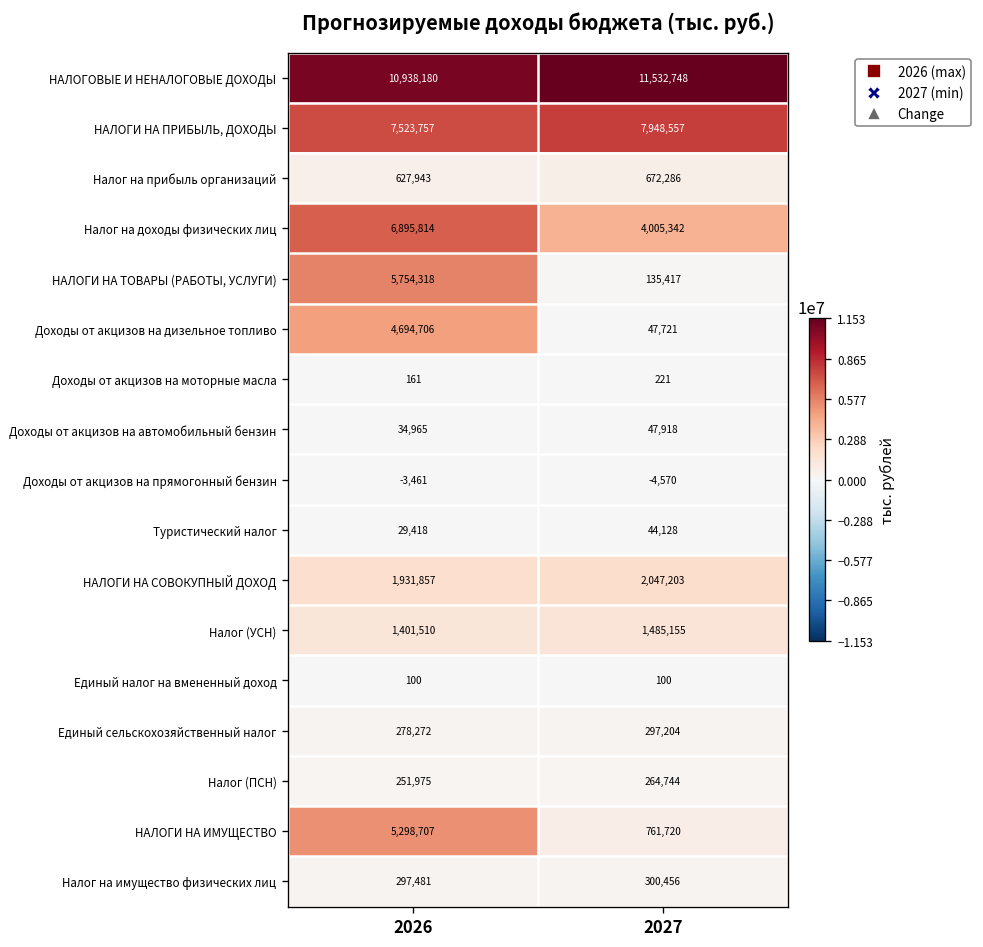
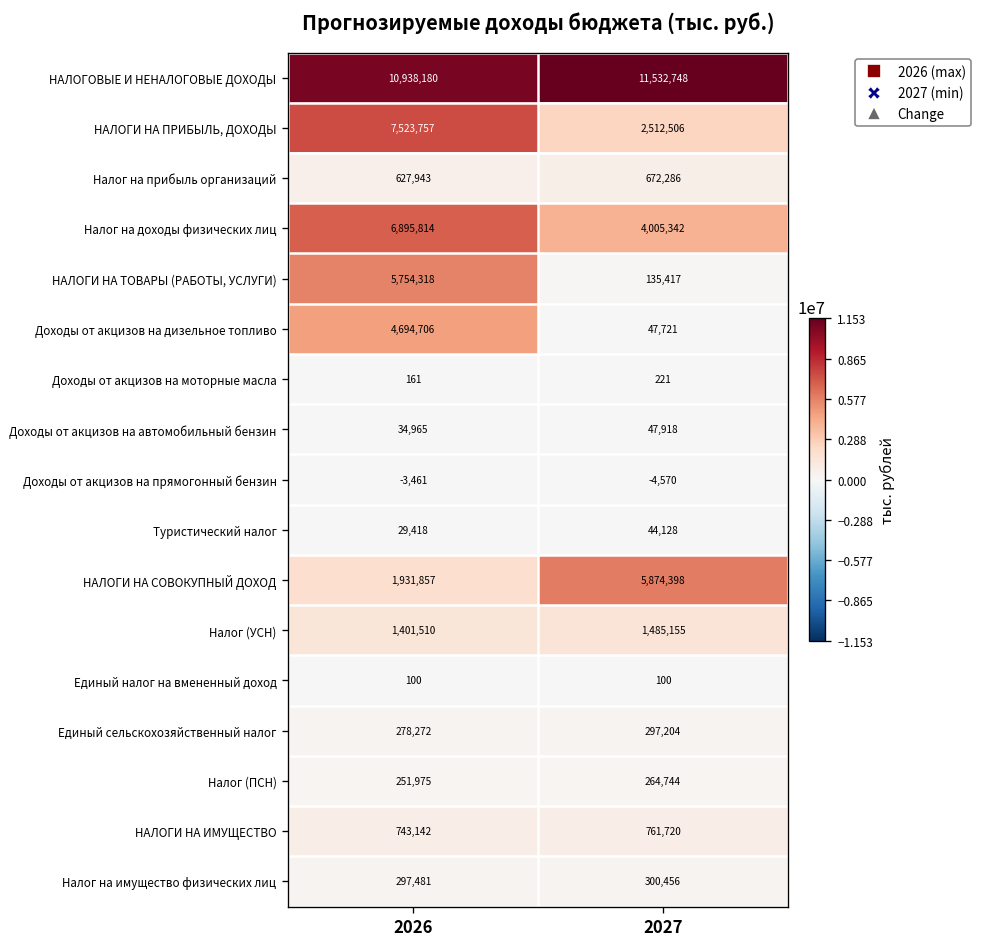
  {
    "НАЛОГОВЫЕ И НЕНАЛОГОВЫЕ ДОХОДЫ": {
      "2026": "10,938,180",
      "2027": "11,532,748"
    },
    "НАЛОГИ НА ПРИБЫЛЬ, ДОХОДЫ": {
      "2026": "7,523,757",
-     "2027": "7,948,557"
+     "2027": "2,512,506"
    },
    "Налог на прибыль организаций": {
      "2026": "627,943",
      "2027": "672,286"
    },
    "Налог на доходы физических лиц": {
      "2026": "6,895,814",
      "2027": "4,005,342"
    },
    "НАЛОГИ НА ТОВАРЫ (РАБОТЫ, УСЛУГИ)": {
      "2026": "5,754,318",
      "2027": "135,417"
    },
    "Доходы от акцизов на дизельное топливо": {
      "2026": "4,694,706",
      "2027": "47,721"
    },
    "Доходы от акцизов на моторные масла": {
      "2026": "161",
      "2027": "221"
    },
    "Доходы от акцизов на автомобильный бензин": {
      "2026": "34,965",
      "2027": "47,918"
    },
    "Доходы от акцизов на прямогонный бензин": {
      "2026": "-3,461",
      "2027": "-4,570"
    },
    "Туристический налог": {
      "2026": "29,418",
      "2027": "44,128"
    },
    "НАЛОГИ НА СОВОКУПНЫЙ ДОХОД": {
      "2026": "1,931,857",
-     "2027": "2,047,203"
+     "2027": "5,874,398"
    },
    "Налог (УСН)": {
      "2026": "1,401,510",
      "2027": "1,485,155"
    },
    "Единый налог на вмененный доход": {
      "2026": "100",
      "2027": "100"
    },
    "Единый сельскохозяйственный налог": {
      "2026": "278,272",
      "2027": "297,204"
    },
    "Налог (ПСН)": {
      "2026": "251,975",
      "2027": "264,744"
    },
    "НАЛОГИ НА ИМУЩЕСТВО": {
-     "2026": "5,298,707",
+     "2026": "743,142",
      "2027": "761,720"
    },
    "Налог на имущество физических лиц": {
      "2026": "297,481",
      "2027": "300,456"
    }
  }
